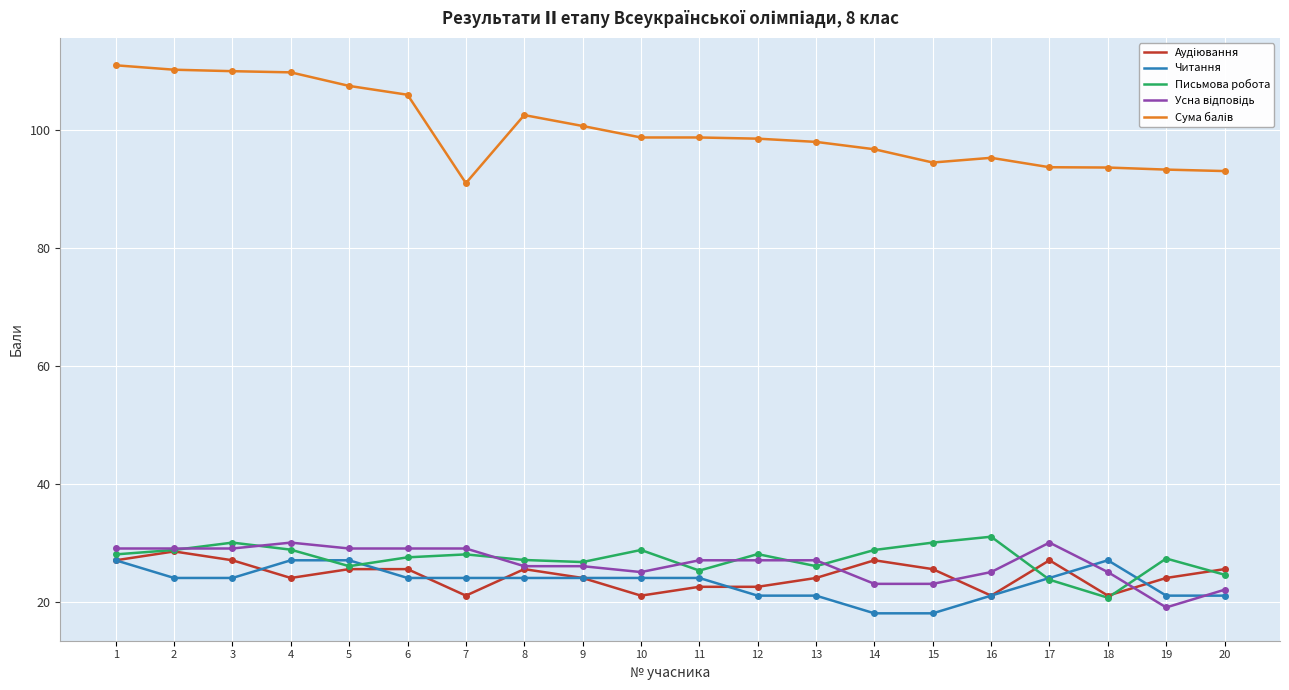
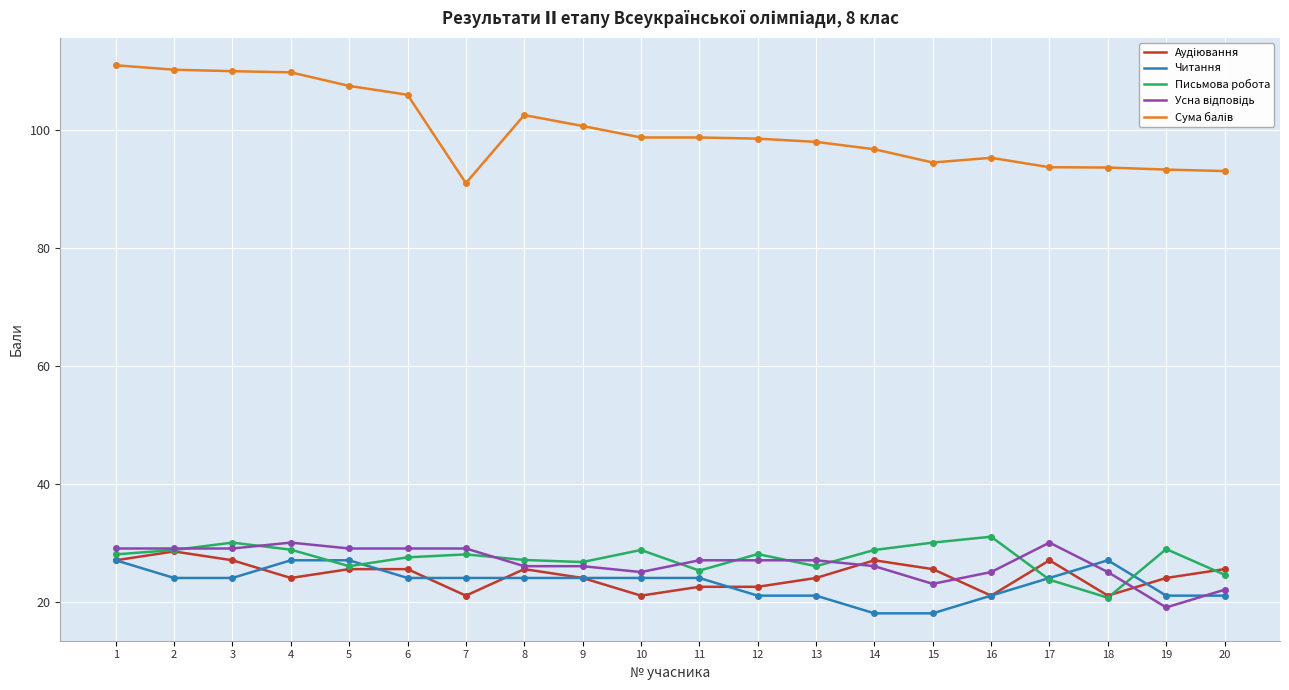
  {
    "Аудіювання": {
      "3": 27,
      "4": 24,
      "5": 26,
      "6": 26,
      "7": 21,
      "8": 26,
      "10": 21,
      "11": 23,
      "12": 23,
      "13": 24,
      "14": 27,
      "15": 26,
      "17": 27,
      "19": 24,
      "20": 26
    },
    "Читання": {
      "2": 24,
      "3": 24,
      "4": 27,
      "5": 27,
      "6": 24,
      "7": 24,
      "8": 24,
      "10": 24,
      "11": 24,
      "12": 21,
      "13": 21,
      "14": 18,
      "15": 18,
      "18": 27,
      "19": 21,
      "20": 21
    },
    "Письмова робота": {
      "1": 28,
      "3": 30,
      "4": 29,
      "5": 26,
      "6": 28,
      "7": 28,
      "8": 27,
      "9": 27,
      "10": 29,
      "11": 25,
      "12": 28,
      "13": 26,
      "14": 29,
      "15": 30,
      "16": 31,
-     "19": 27,
+     "19": 29,
      "20": 25
    },
    "Усна відповідь": {
      "1": 29,
      "3": 29,
      "4": 30,
      "5": 29,
      "6": 29,
      "7": 29,
      "8": 26,
      "9": 26,
      "10": 25,
      "11": 27,
      "12": 27,
      "13": 27,
-     "14": 23,
+     "14": 26,
      "15": 23,
      "16": 25,
      "17": 30,
      "18": 25,
      "19": 19,
      "20": 22
    },
    "Сума балів": {
      "1": 111,
      "2": 110,
      "3": 110,
      "4": 110,
      "5": 108,
      "6": 106,
      "7": 91,
      "8": 103,
      "9": 101,
      "10": 99,
      "11": 99,
      "12": 99,
      "13": 98,
      "14": 97,
      "15": 95,
      "16": 95,
      "17": 94,
      "18": 94,
      "19": 93,
      "20": 93
    }
  }
